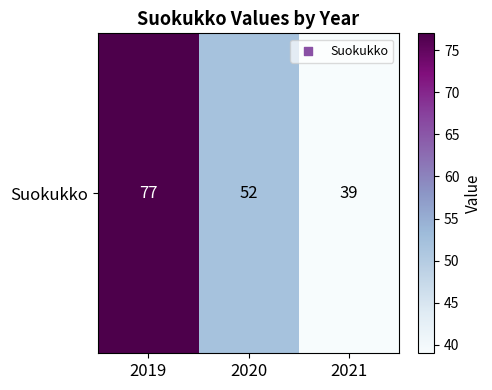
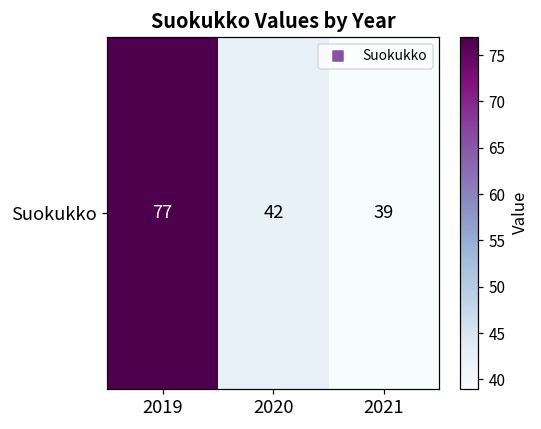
  {
    "Suokukko": {
      "2019": 77,
-     "2020": 52,
+     "2020": 42,
      "2021": 39
    }
  }
